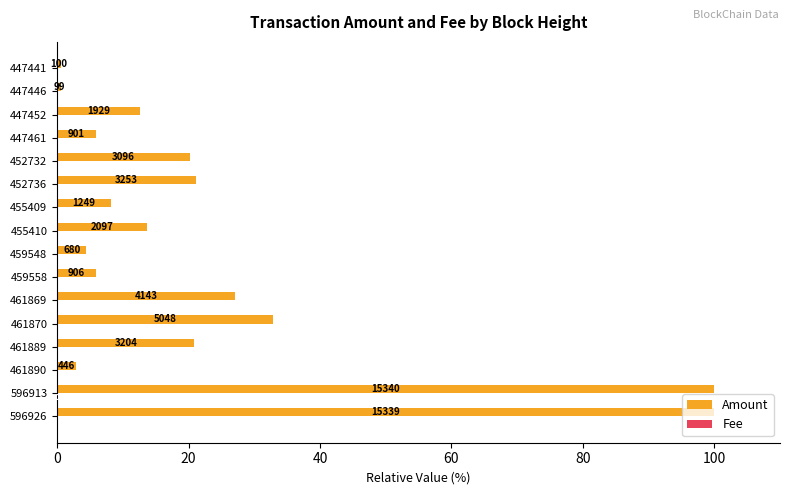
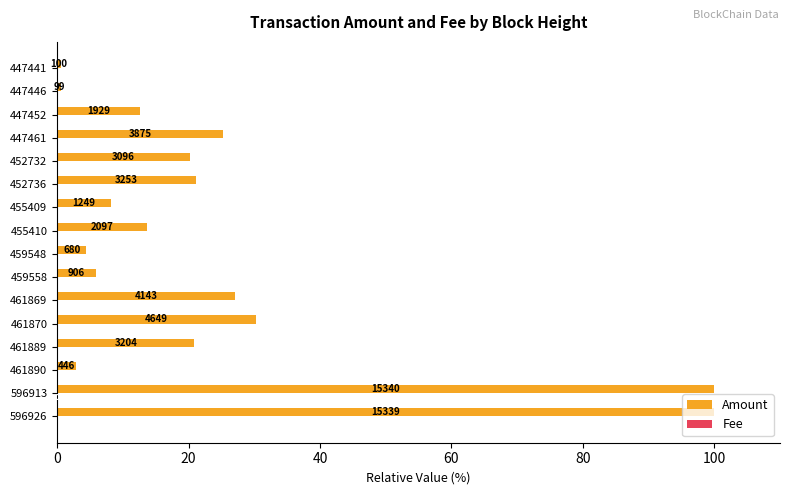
  {
    "Amount": {
-     "447461": 901,
-     "461870": 5048
+     "447461": 3875,
+     "461870": 4649
    }
  }
